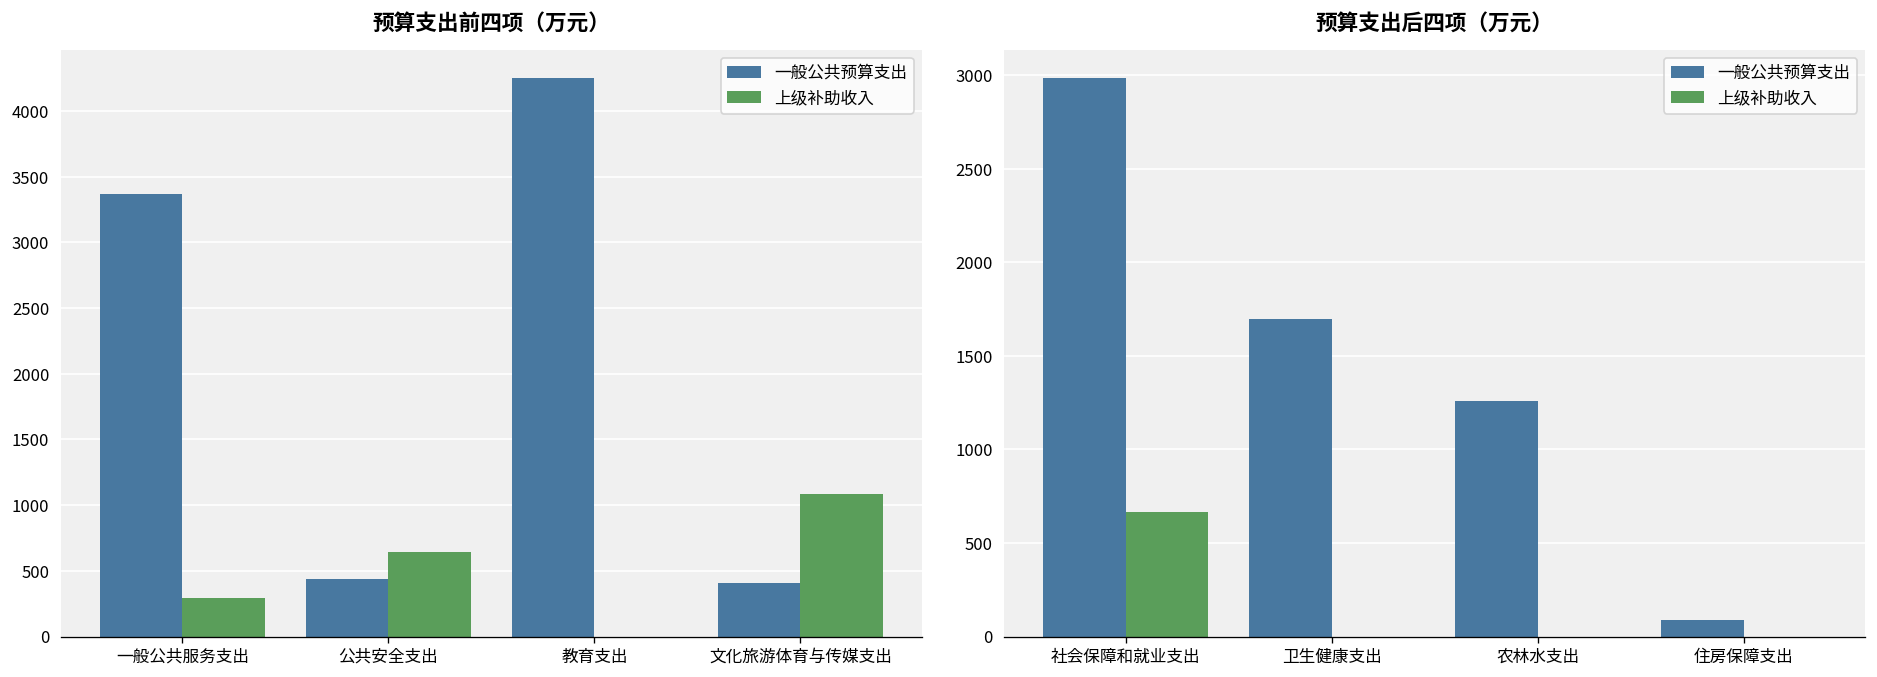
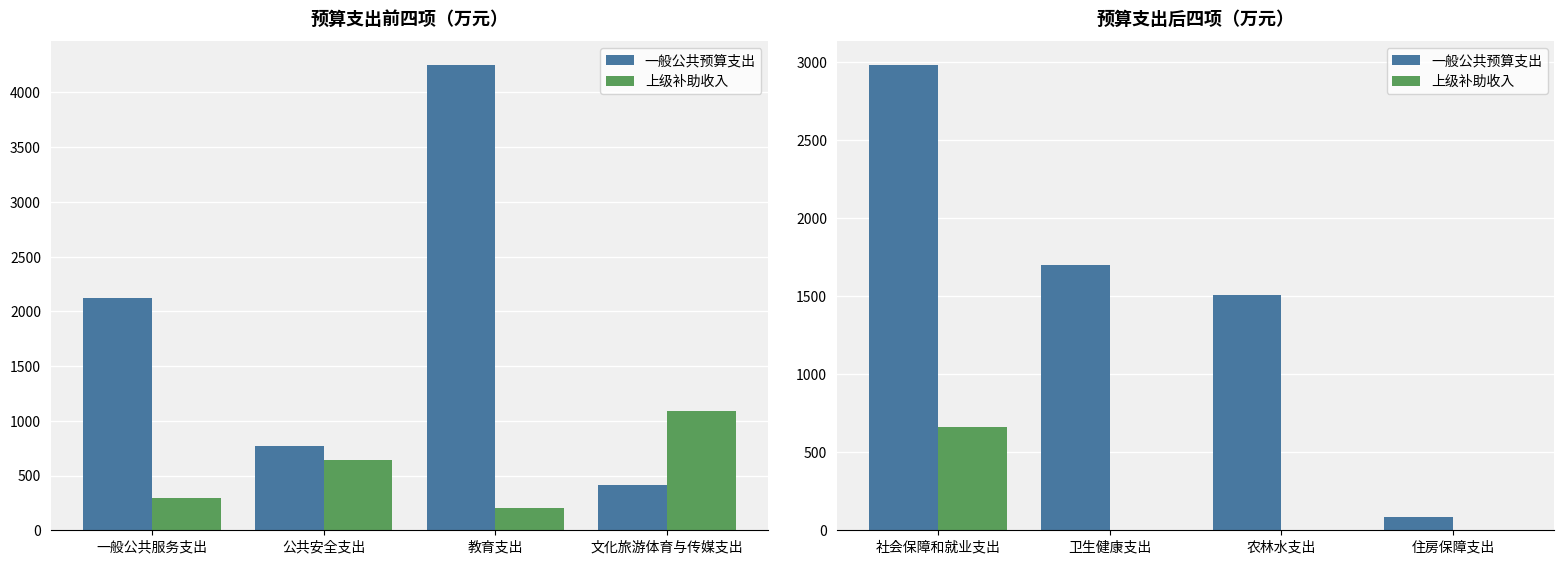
  {
    "预算支出前四项（万元）": {
      "一般公共预算支出": {
-       "一般公共服务支出": 3370,
-       "公共安全支出": 440,
+       "一般公共服务支出": 2130,
+       "公共安全支出": 770,
        "教育支出": 4260,
        "文化旅游体育与传媒支出": 410
      },
      "上级补助收入": {
        "一般公共服务支出": 300,
        "公共安全支出": 650,
-       "教育支出": 0,
+       "教育支出": 210,
        "文化旅游体育与传媒支出": 1090
      }
    },
    "预算支出后四项（万元）": {
      "一般公共预算支出": {
        "社会保障和就业支出": 2990,
        "卫生健康支出": 1700,
-       "农林水支出": 1260,
+       "农林水支出": 1510,
        "住房保障支出": 90
      },
      "上级补助收入": {
        "社会保障和就业支出": 660,
        "卫生健康支出": 0,
        "农林水支出": 0,
        "住房保障支出": 0
      }
    }
  }
